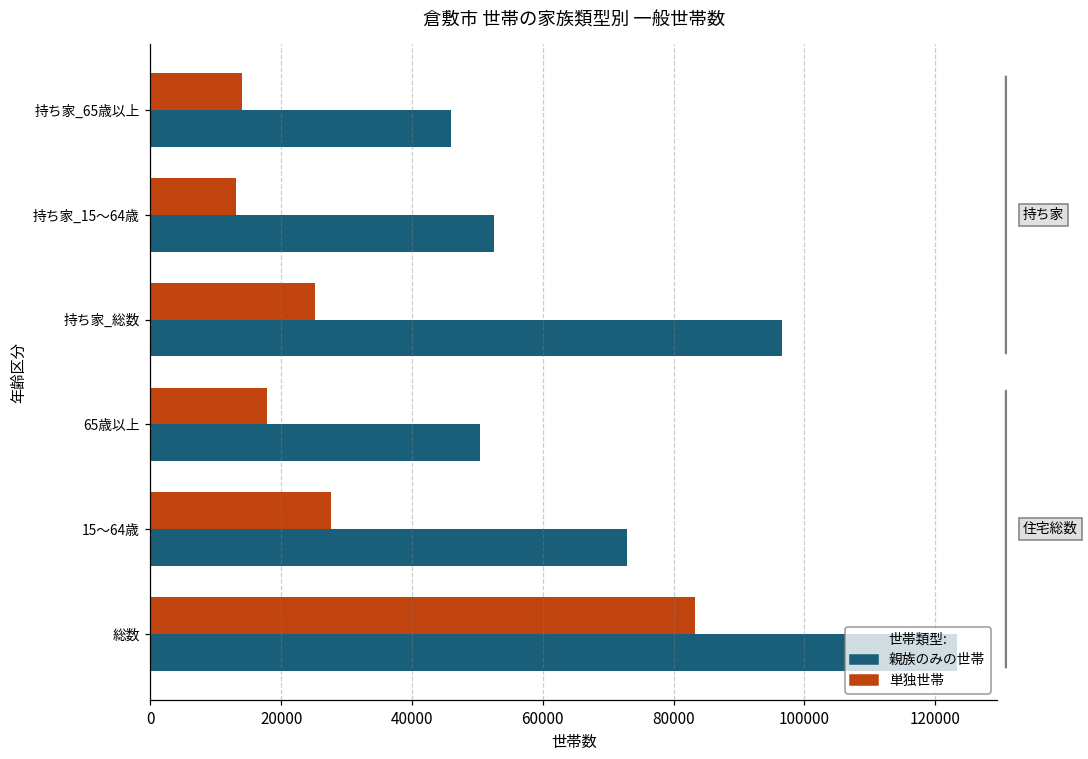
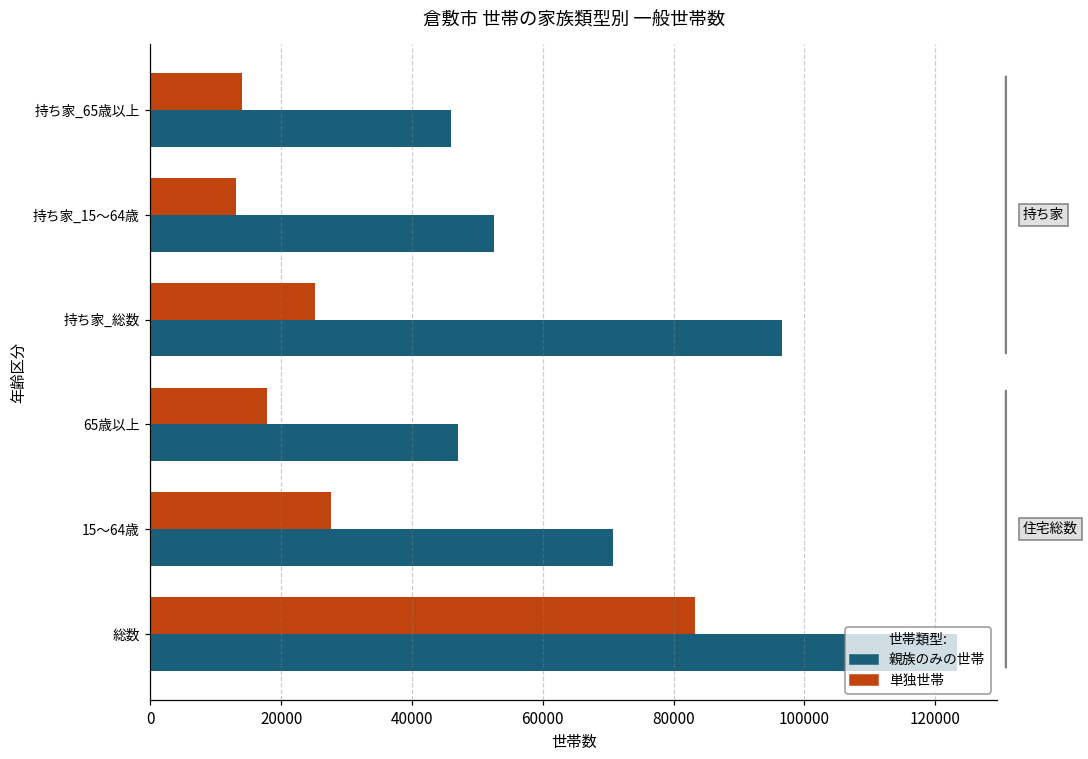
  {
    "親族のみの世帯": {
      "持ち家_65歳以上": 46000,
      "持ち家_15～64歳": 52000,
      "持ち家_総数": 97000,
-     "65歳以上": 50000,
-     "15～64歳": 73000
+     "65歳以上": 47000,
+     "15～64歳": 71000
    },
    "単独世帯": {
      "持ち家_65歳以上": 14000,
      "持ち家_15～64歳": 13000,
      "持ち家_総数": 25000,
      "65歳以上": 18000,
      "15～64歳": 28000,
      "総数": 83000
    }
  }
